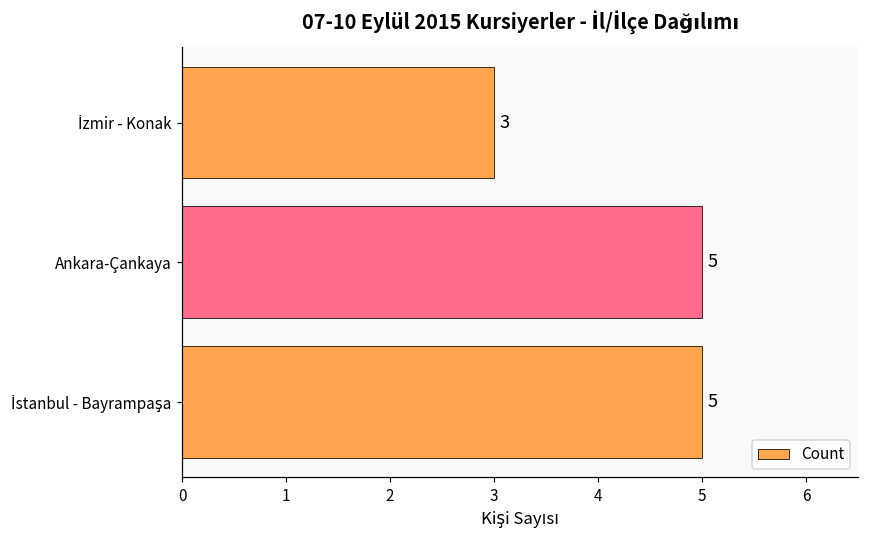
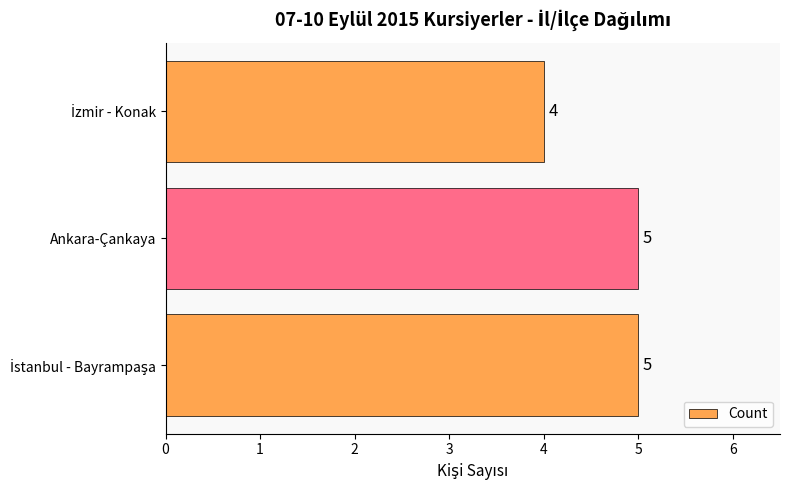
  {
-   "İzmir - Konak": 3,
+   "İzmir - Konak": 4,
    "Ankara-Çankaya": 5,
    "İstanbul - Bayrampaşa": 5
  }
